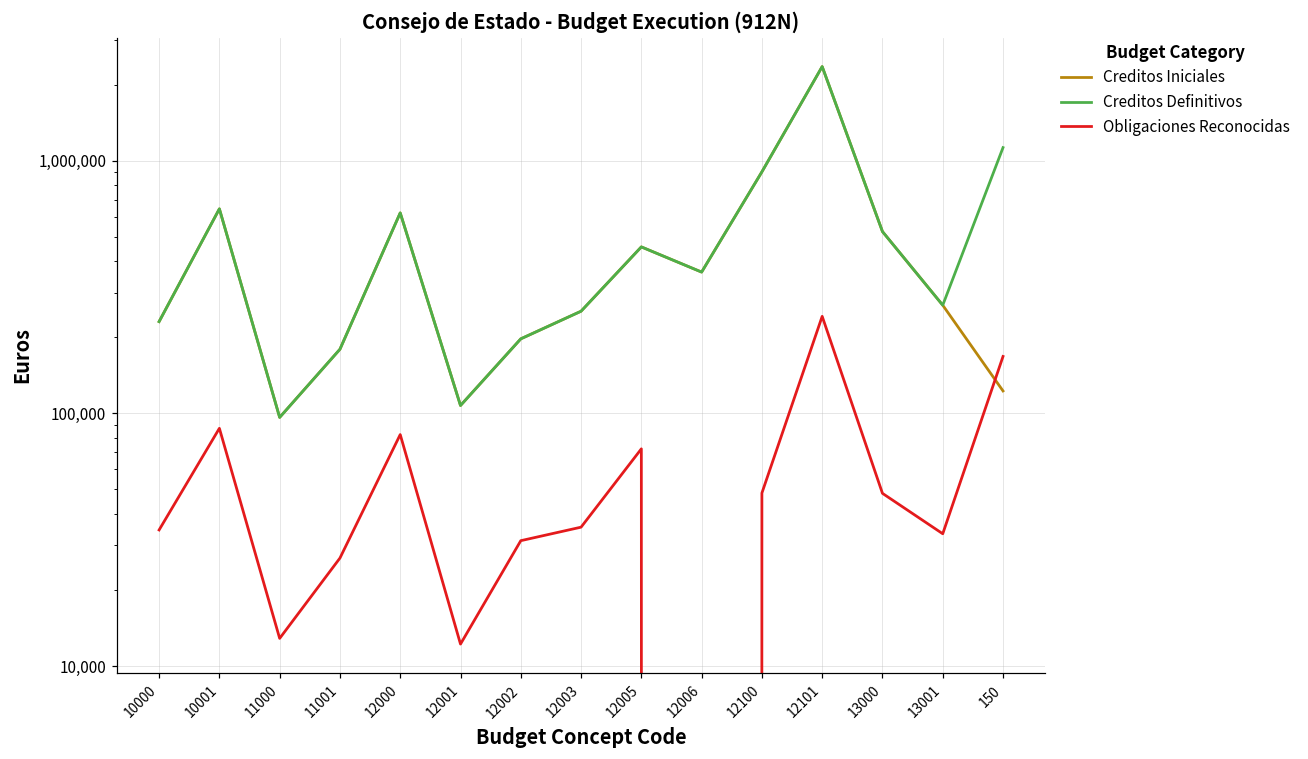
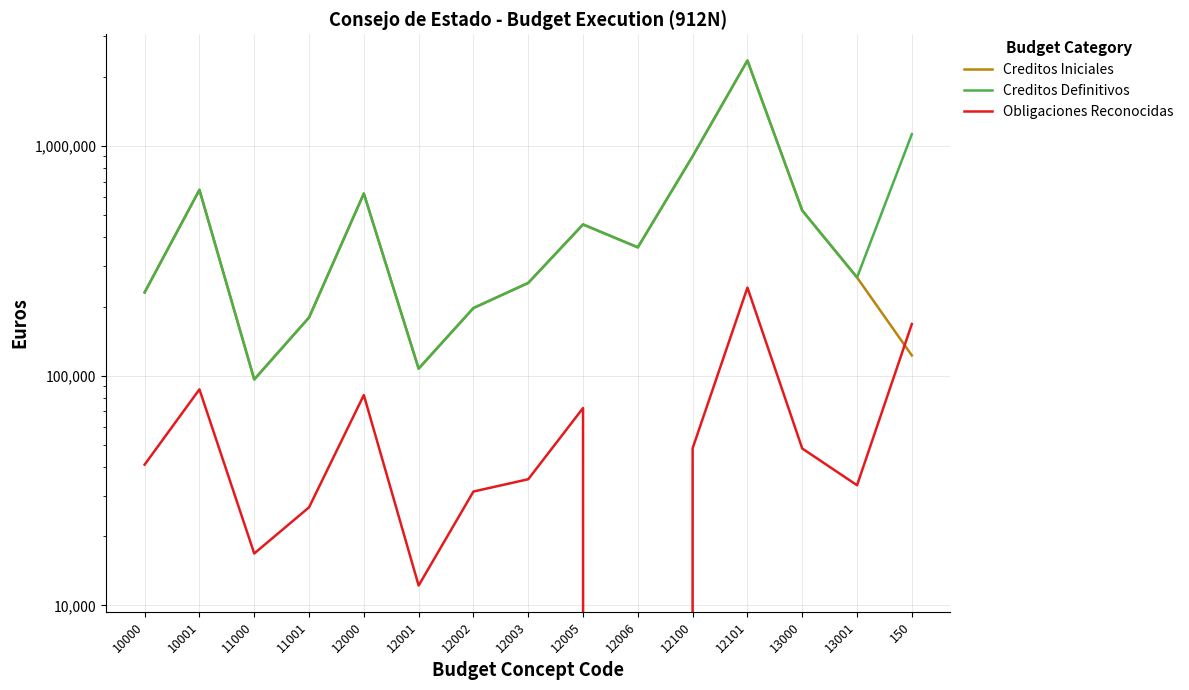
  {
    "Creditos Iniciales": {
      "150": "120,000"
    },
    "Creditos Definitivos": {
      "150": "1,100,000"
    },
    "Obligaciones Reconocidas": {
-     "10000": "35,000",
+     "10000": "41,000",
      "10001": "87,000",
-     "11000": "13,000",
+     "11000": "17,000",
      "11001": "27,000",
      "12000": "82,000",
      "12001": "12,000",
      "12002": "31,000",
      "12003": "35,000",
      "12005": "72,000",
      "12100": "48,000",
      "12101": "240,000",
      "13000": "48,000",
      "13001": "33,000",
      "150": "170,000"
    }
  }
